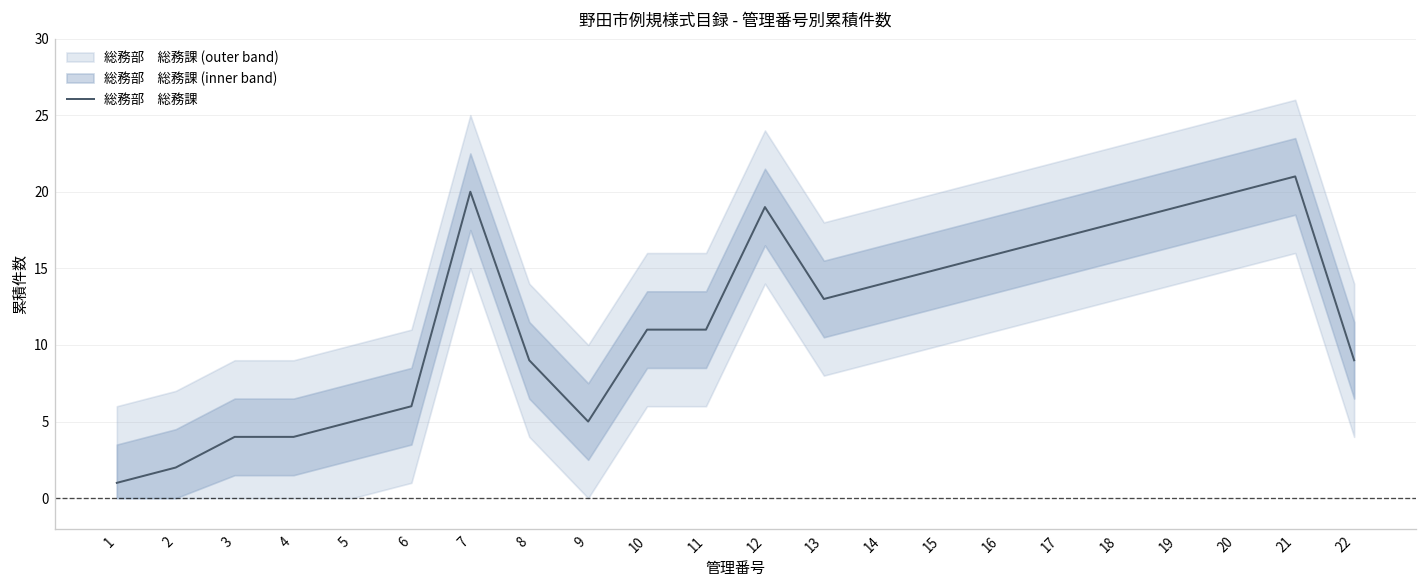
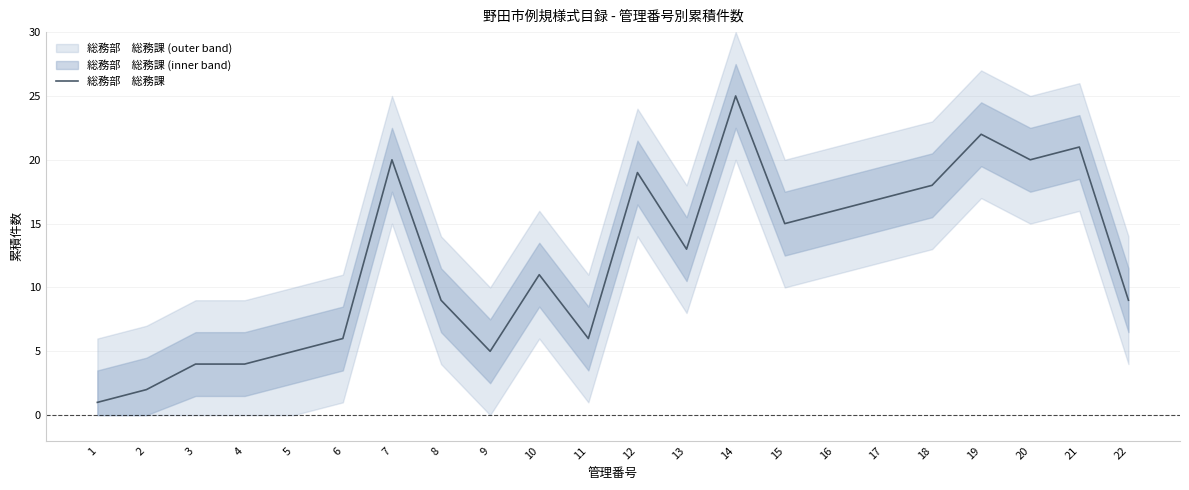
  {
    "総務部 総務課": {
      "1": 1,
      "2": 2,
      "3": 4,
      "4": 4,
      "5": 5,
      "6": 6,
      "7": 20,
      "8": 9,
      "9": 5,
      "10": 11,
-     "11": 11,
+     "11": 6,
      "12": 19,
      "13": 13,
-     "14": 14,
+     "14": 25,
      "15": 15,
      "16": 16,
      "17": 17,
      "18": 18,
-     "19": 19,
+     "19": 22,
      "20": 20,
      "21": 21,
      "22": 9
    }
  }
